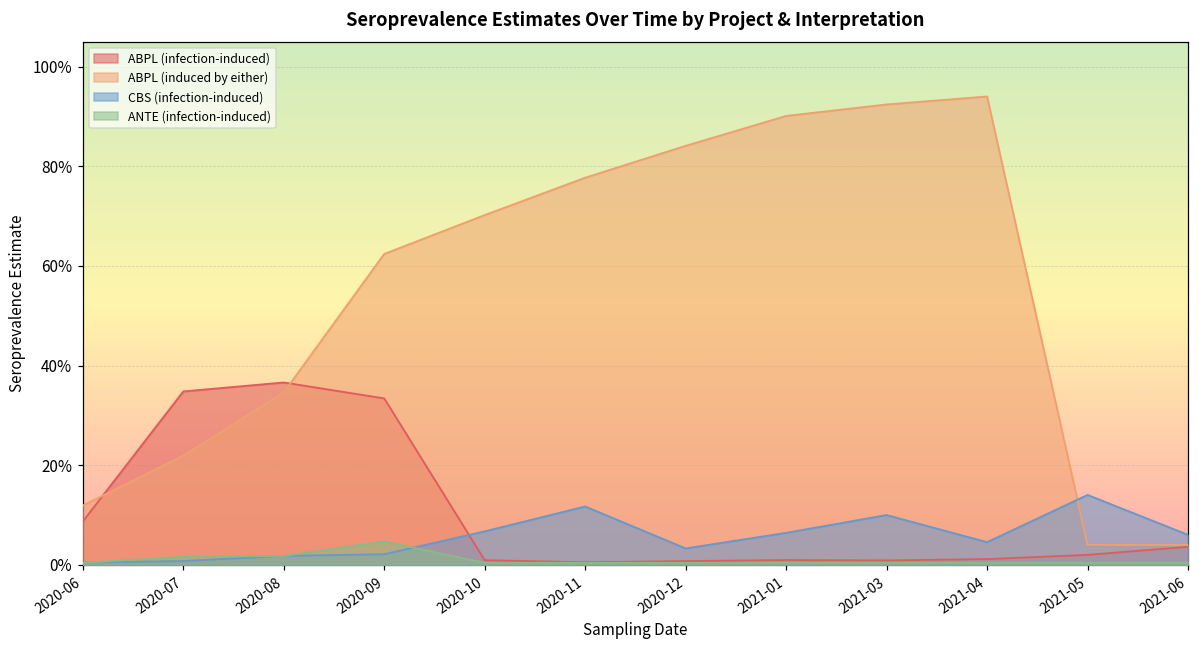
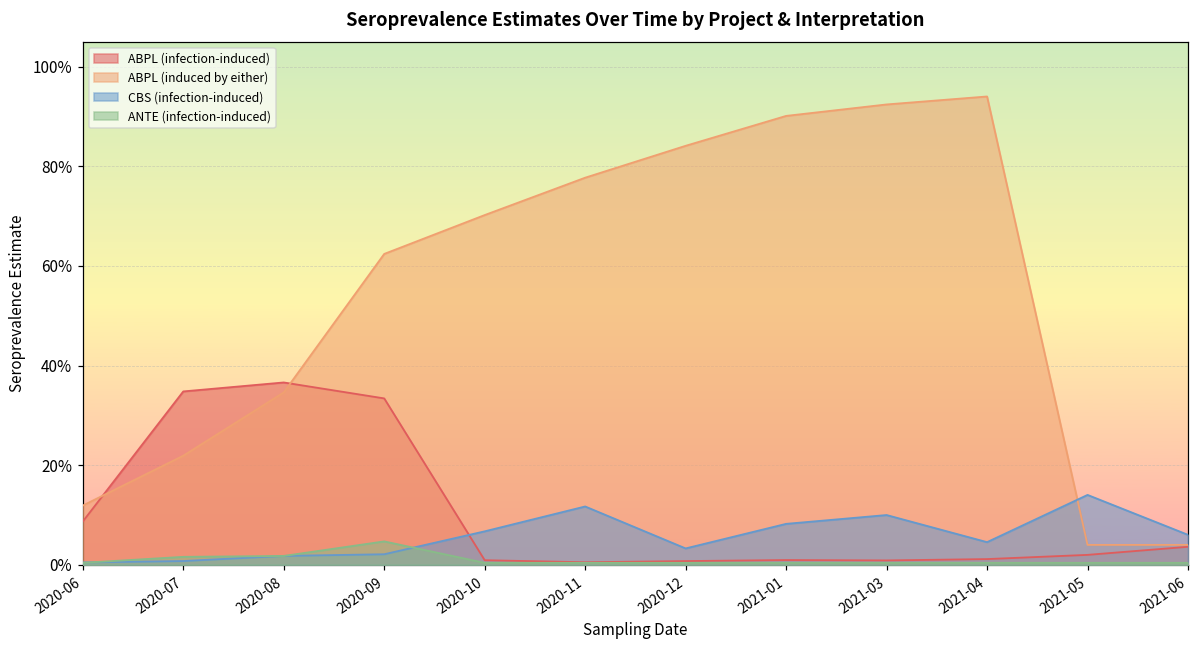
  {
    "CBS (infection-induced)": {
      "2020-07": "1%",
      "2020-09": "2%",
      "2020-10": "7%",
      "2020-11": "12%",
      "2020-12": "3%",
-     "2021-01": "6%",
+     "2021-01": "8%",
      "2021-03": "10%",
      "2021-04": "5%",
      "2021-05": "14%",
      "2021-06": "6%"
    },
    "ANTE (infection-induced)": {
      "2020-07": "2%",
      "2020-09": "5%",
      "2021-01": "0%",
      "2021-04": "0%",
      "2021-05": "0%",
      "2021-06": "0%"
    }
  }
